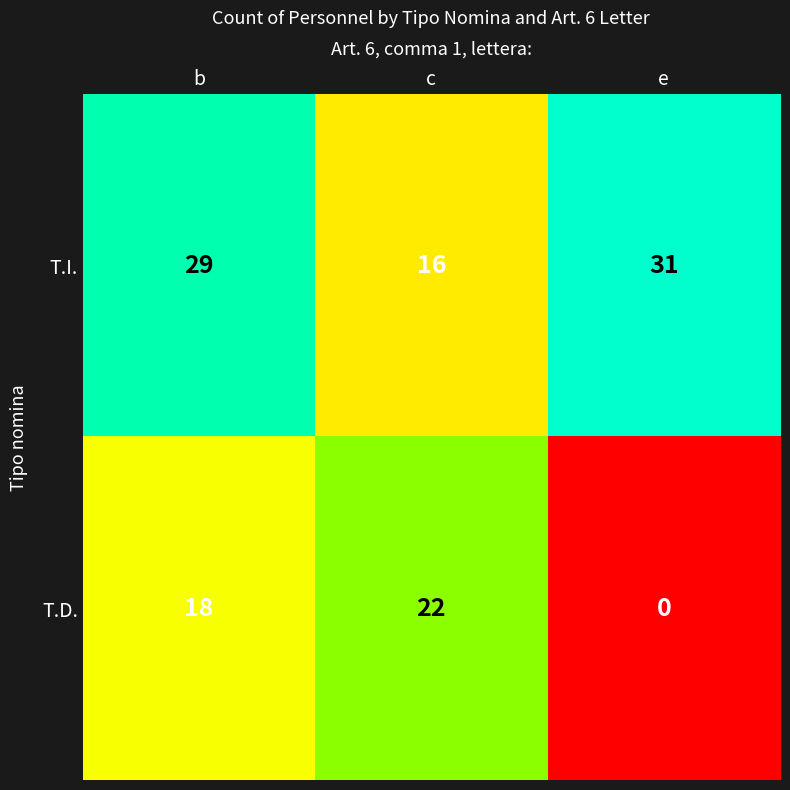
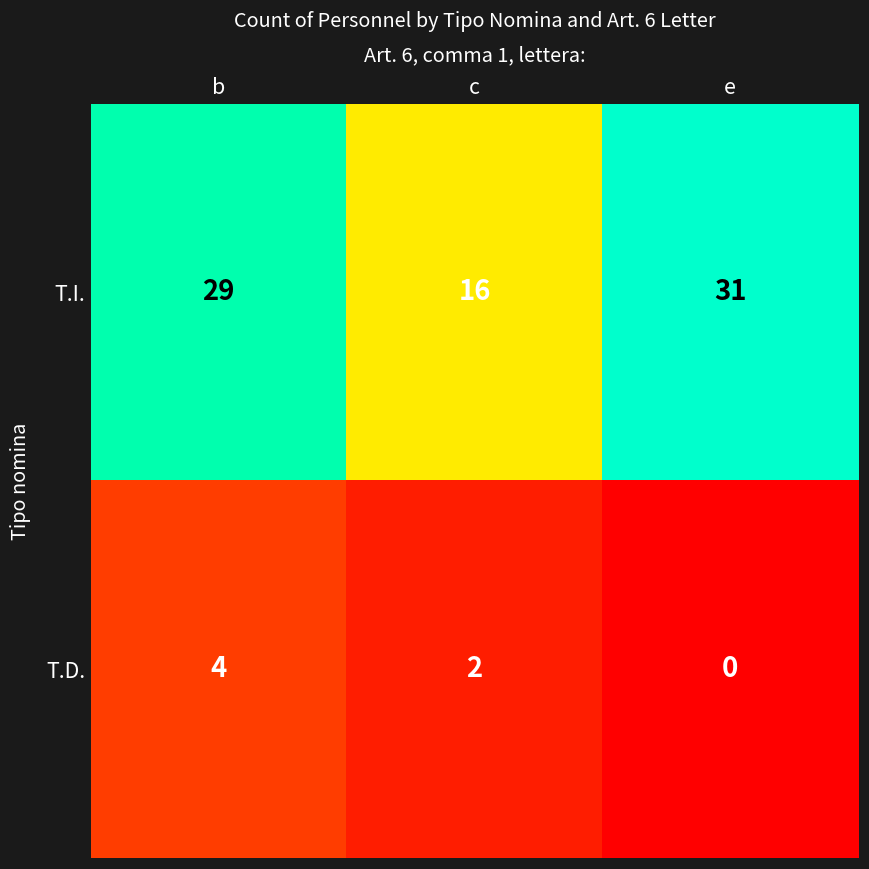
  {
    "T.I.": {
      "b": 29,
      "c": 16,
      "e": 31
    },
    "T.D.": {
-     "b": 18,
-     "c": 22,
+     "b": 4,
+     "c": 2,
      "e": 0
    }
  }
